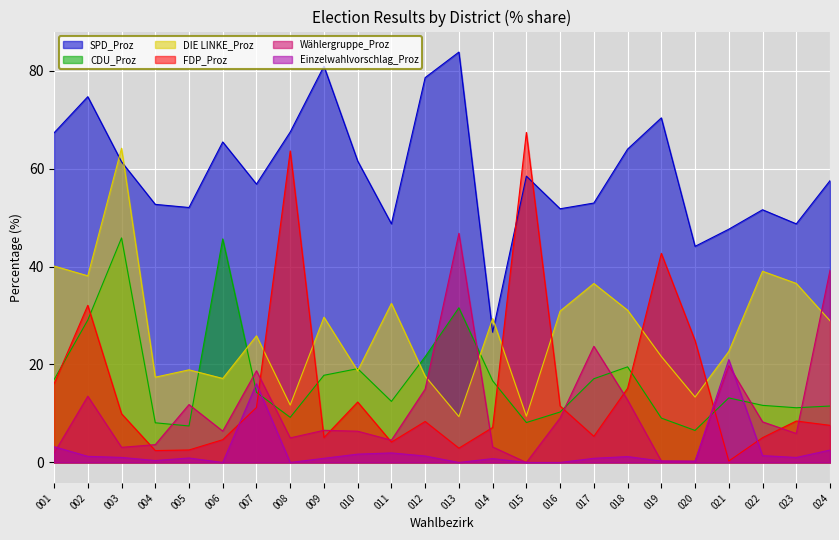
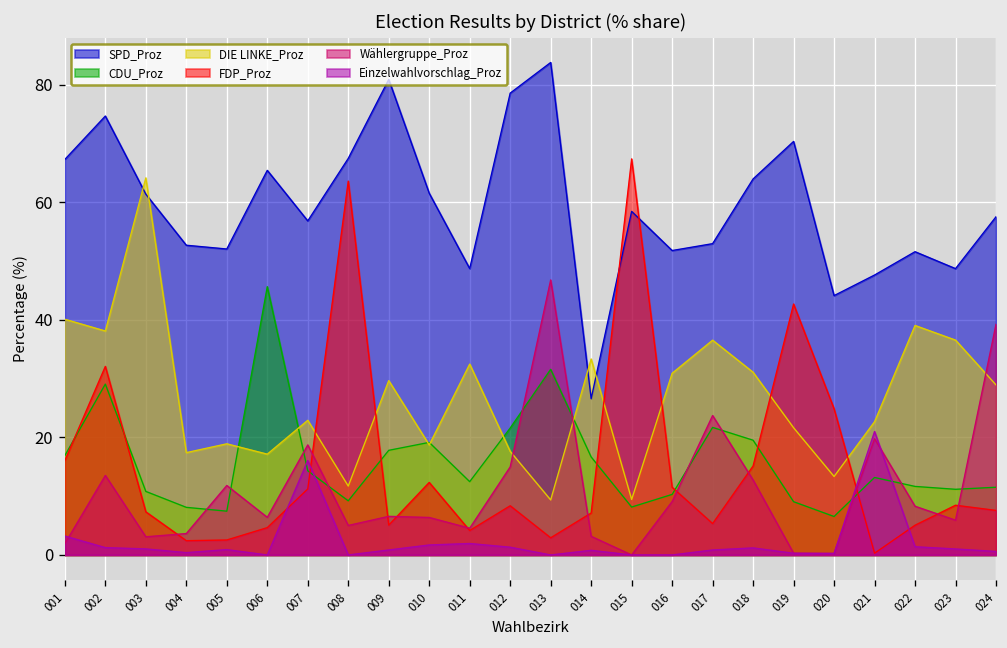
  {
    "SPD_Proz": {
      "001": 67,
      "002": 75,
      "003": 61,
      "004": 53,
      "005": 52,
      "006": 65,
      "007": 57,
      "008": 67,
      "010": 62,
      "011": 49,
      "012": 79,
      "013": 84,
      "014": 27,
      "015": 58,
      "016": 52,
      "017": 53,
      "018": 64,
      "019": 70,
      "020": 44,
      "021": 48,
      "022": 52,
      "023": 49,
      "024": 58
    },
    "CDU_Proz": {
      "001": 17,
      "002": 29,
-     "003": 46,
+     "003": 11,
      "004": 8,
      "005": 7,
      "006": 46,
      "007": 14,
      "008": 9,
      "009": 18,
      "011": 12,
      "012": 22,
      "013": 32,
      "014": 17,
      "015": 8,
      "016": 10,
-     "017": 17,
+     "017": 22,
      "018": 20,
      "019": 9,
      "020": 7,
      "021": 13,
      "022": 12,
      "023": 11,
      "024": 12
    },
    "DIE LINKE_Proz": {
      "001": 40,
      "002": 38,
      "003": 64,
      "004": 17,
      "005": 19,
      "006": 17,
-     "007": 26,
+     "007": 23,
      "008": 12,
      "009": 30,
      "011": 32,
      "012": 18,
      "013": 9,
-     "014": 29,
+     "014": 33,
      "015": 9,
      "016": 31,
      "017": 37,
      "018": 31,
      "019": 22,
      "020": 13,
      "021": 23,
      "022": 39,
      "023": 37,
      "024": 29
    },
    "FDP_Proz": {
      "001": 16,
      "002": 32,
-     "003": 10,
+     "003": 7,
      "004": 2,
      "005": 3,
      "006": 5,
      "007": 11,
      "008": 64,
      "009": 5,
      "010": 12,
      "012": 8,
      "013": 3,
      "014": 7,
      "015": 67,
      "016": 12,
      "017": 5,
      "018": 15,
      "019": 43,
      "020": 25,
      "021": 0,
      "022": 5,
      "023": 8,
      "024": 8
    },
    "Wählergruppe_Proz": {
      "001": 2,
      "002": 14,
      "003": 3,
      "004": 4,
      "005": 12,
      "006": 6,
      "007": 19,
      "008": 5,
      "009": 7,
      "010": 6,
      "012": 15,
      "013": 47,
      "014": 3,
      "016": 9,
      "017": 24,
      "018": 13,
      "021": 20,
      "022": 8,
      "023": 6,
      "024": 39
    },
    "Einzelwahlvorschlag_Proz": {
      "001": 3,
      "002": 1,
      "003": 1,
      "004": 0,
      "005": 1,
      "006": 0,
      "007": 16,
      "008": 0,
      "009": 1,
      "010": 2,
      "011": 2,
      "012": 1,
      "013": 0,
      "014": 1,
      "016": 0,
      "017": 1,
      "018": 1,
      "021": 21,
      "022": 1,
      "023": 1,
-     "024": 3
+     "024": 1
    }
  }
